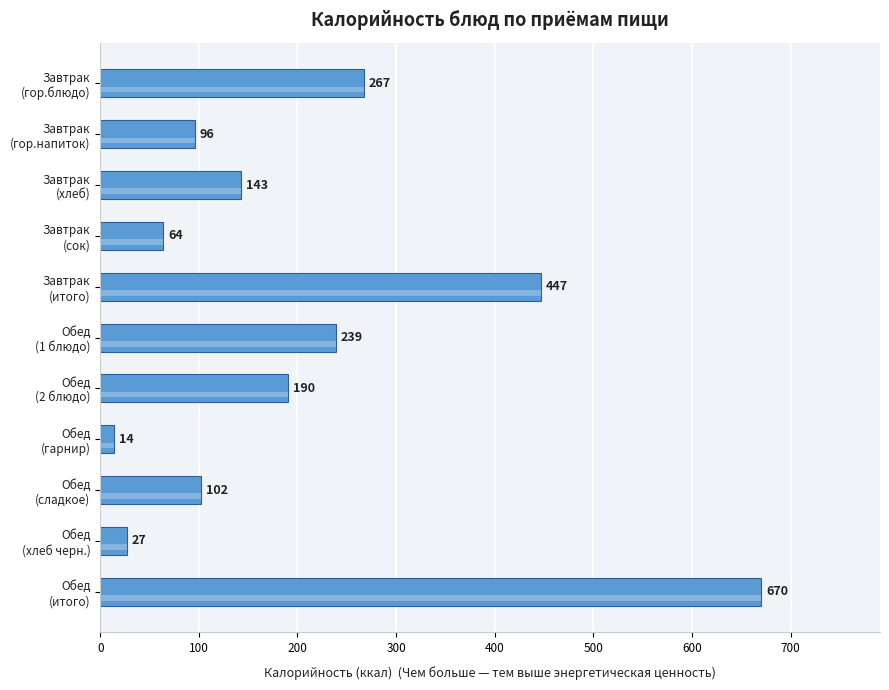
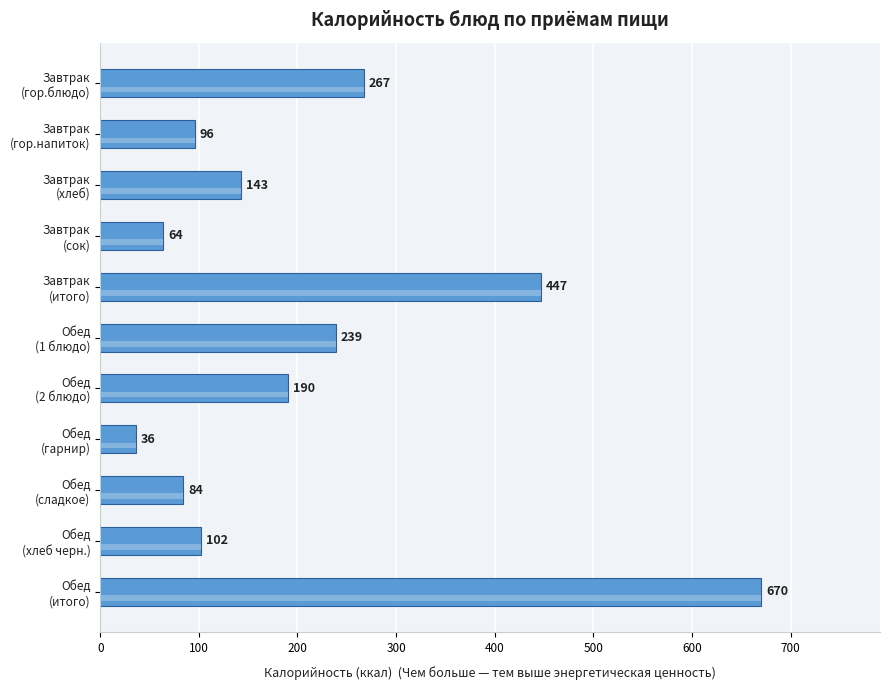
  {
    "Завтрак (гор.блюдо)": 267,
    "Завтрак (гор.напиток)": 96,
    "Завтрак (хлеб)": 143,
    "Завтрак (сок)": 64,
    "Завтрак (итого)": 447,
    "Обед (1 блюдо)": 239,
    "Обед (2 блюдо)": 190,
-   "Обед (гарнир)": 14,
-   "Обед (сладкое)": 102,
-   "Обед (хлеб черн.)": 27,
+   "Обед (гарнир)": 36,
+   "Обед (сладкое)": 84,
+   "Обед (хлеб черн.)": 102,
    "Обед (итого)": 670
  }
